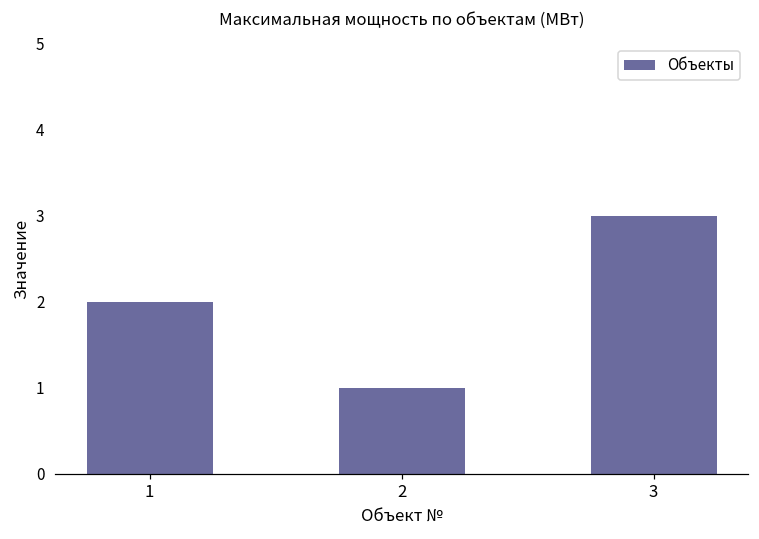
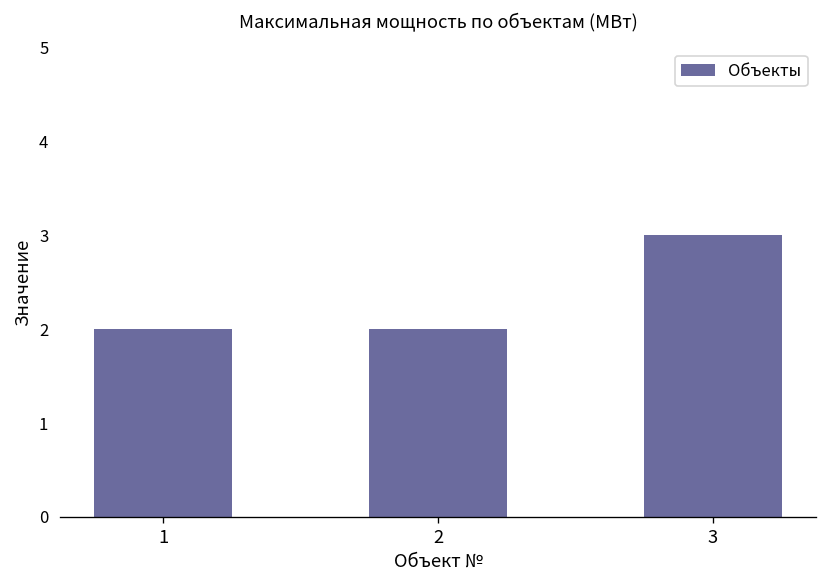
  {
    "1": 2,
-   "2": 1,
+   "2": 2,
    "3": 3
  }
